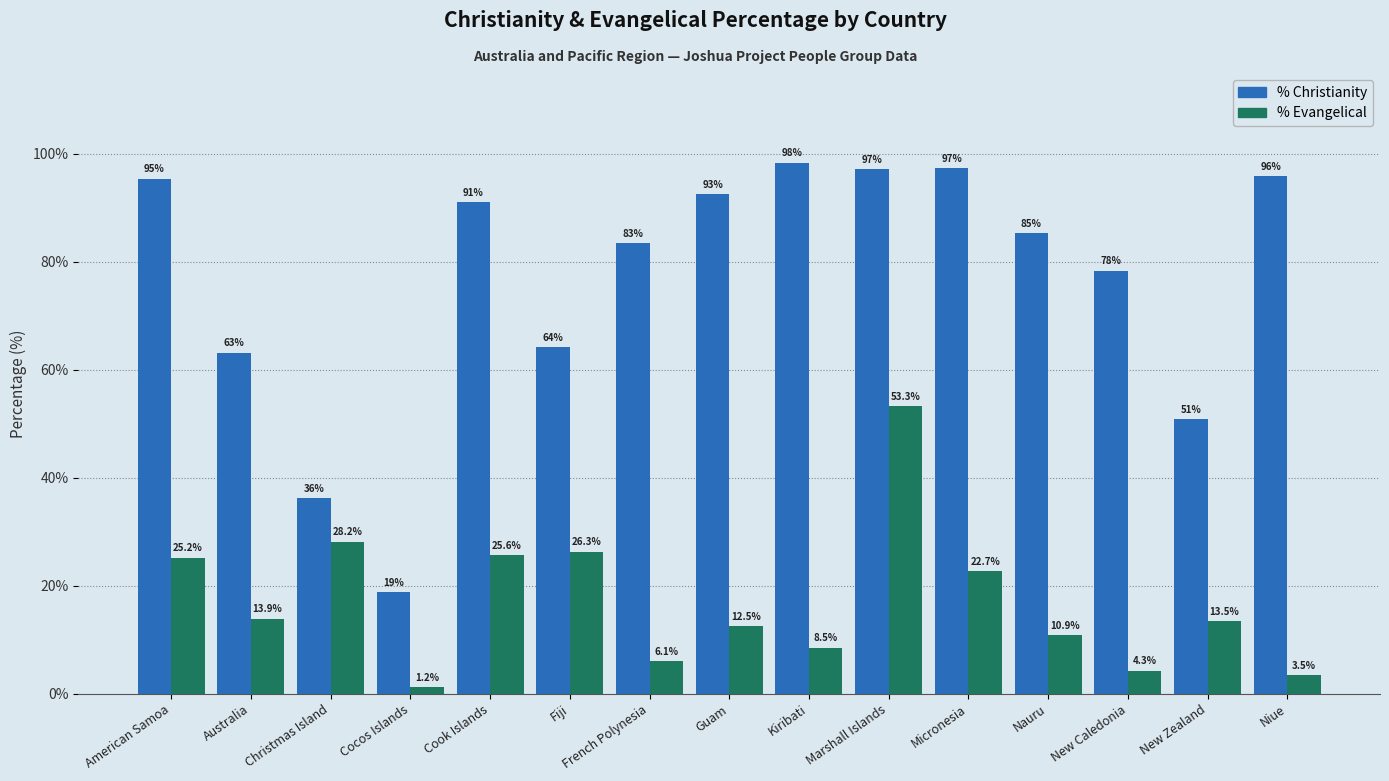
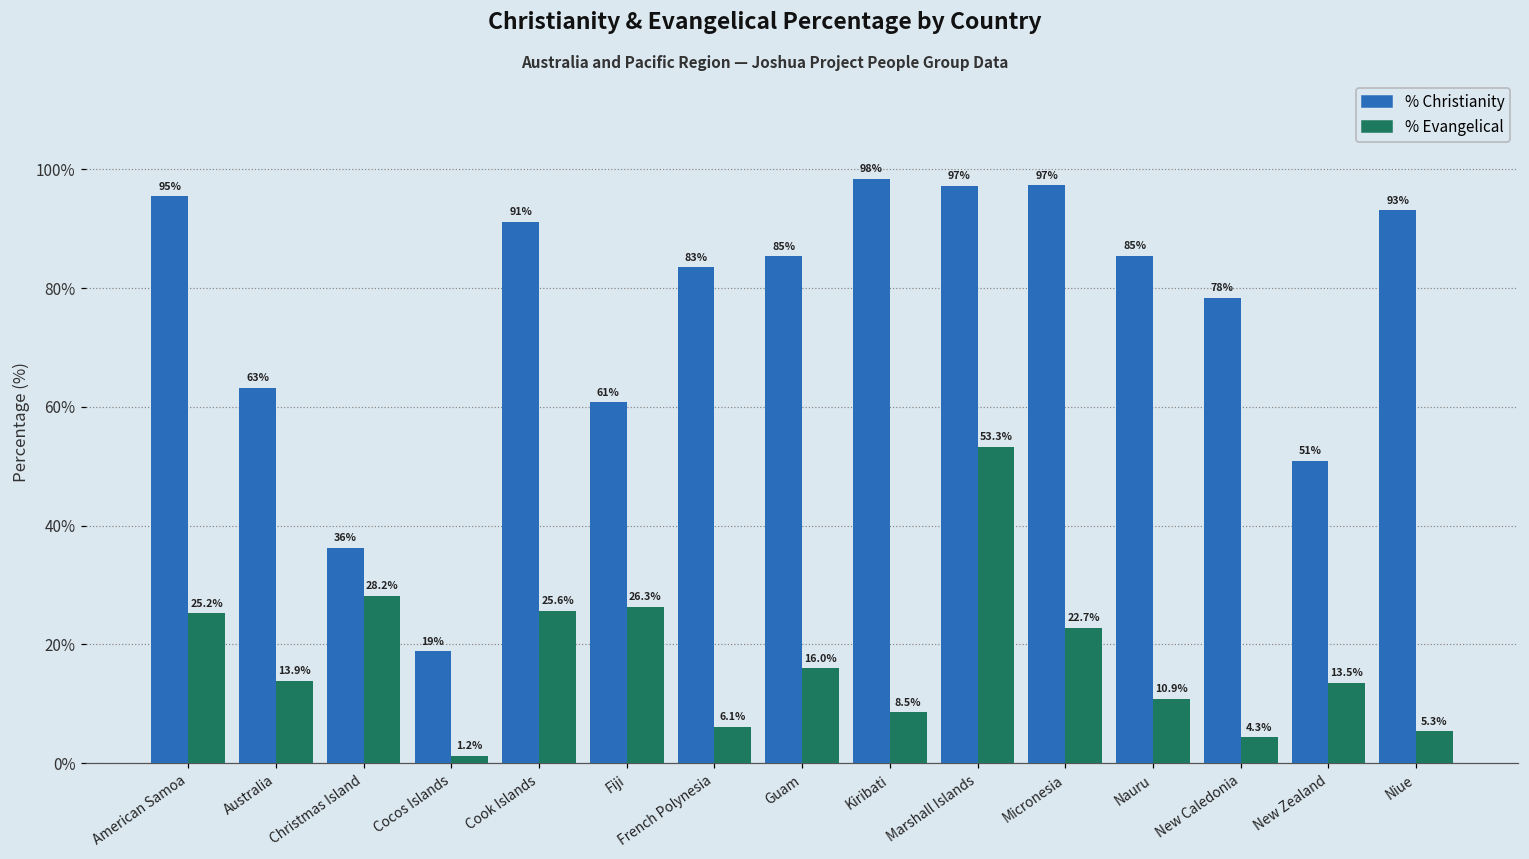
  {
    "% Christianity": {
      "American Samoa": "95%",
      "Australia": "63%",
      "Christmas Island": "36%",
      "Cocos Islands": "19%",
      "Cook Islands": "91%",
-     "Fiji": "64%",
+     "Fiji": "61%",
      "French Polynesia": "83%",
-     "Guam": "93%",
+     "Guam": "85%",
      "Kiribati": "98%",
      "Marshall Islands": "97%",
      "Micronesia": "97%",
      "Nauru": "85%",
      "New Caledonia": "78%",
      "New Zealand": "51%",
-     "Niue": "96%"
+     "Niue": "93%"
    },
    "% Evangelical": {
      "American Samoa": "25.2%",
      "Australia": "13.9%",
      "Christmas Island": "28.2%",
      "Cocos Islands": "1.2%",
      "Cook Islands": "25.6%",
      "Fiji": "26.3%",
      "French Polynesia": "6.1%",
-     "Guam": "12.5%",
+     "Guam": "16.0%",
      "Kiribati": "8.5%",
      "Marshall Islands": "53.3%",
      "Micronesia": "22.7%",
      "Nauru": "10.9%",
      "New Caledonia": "4.3%",
      "New Zealand": "13.5%",
-     "Niue": "3.5%"
+     "Niue": "5.3%"
    }
  }
